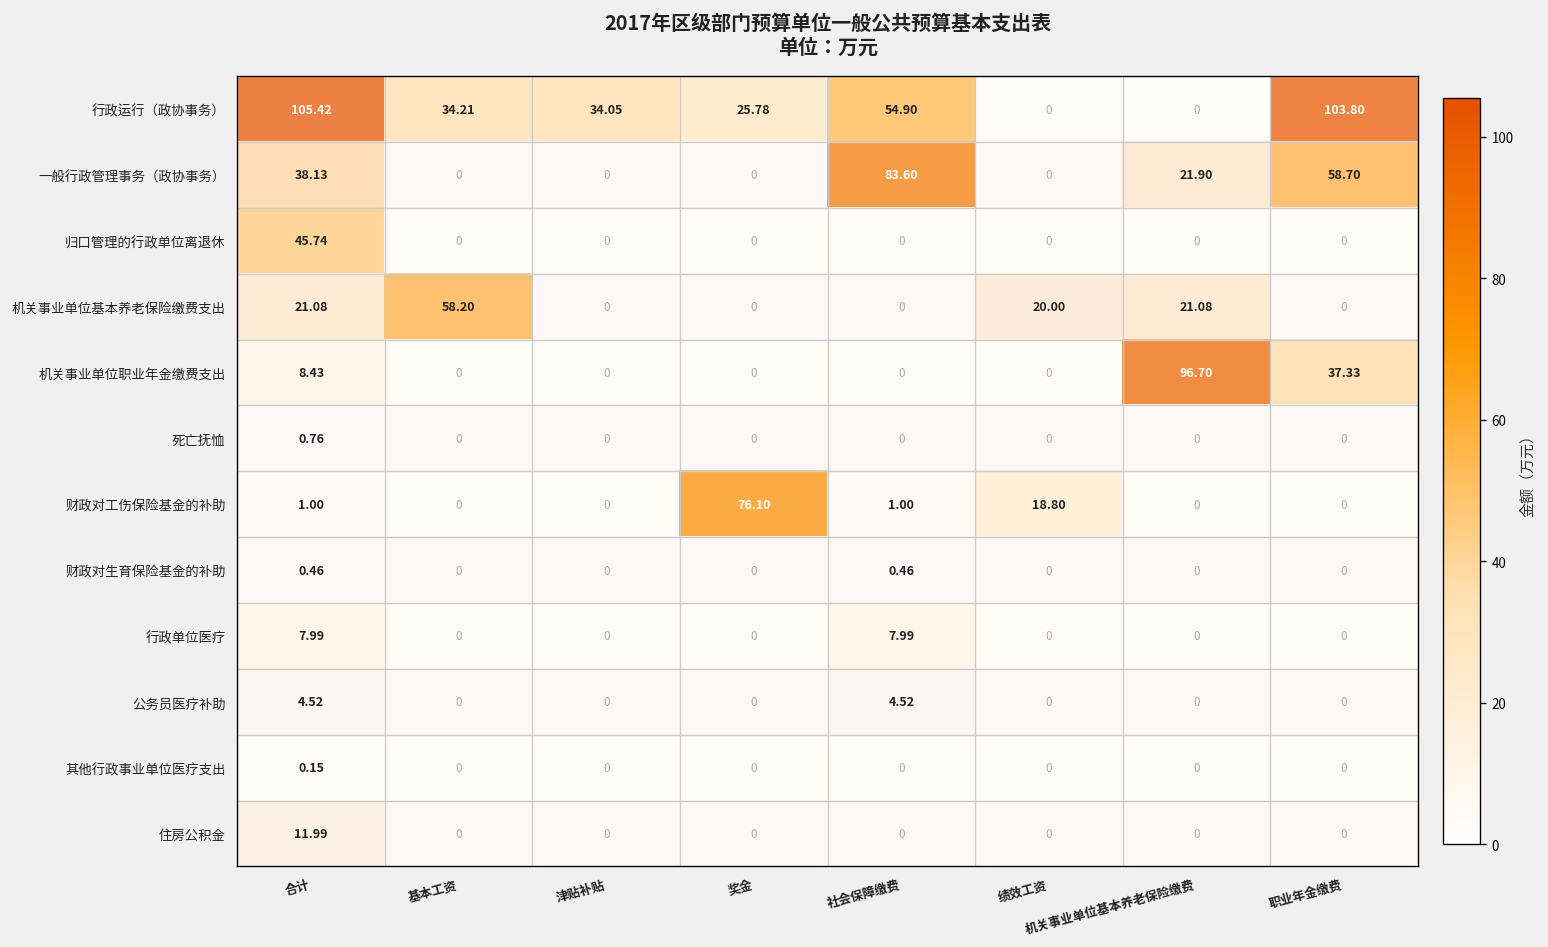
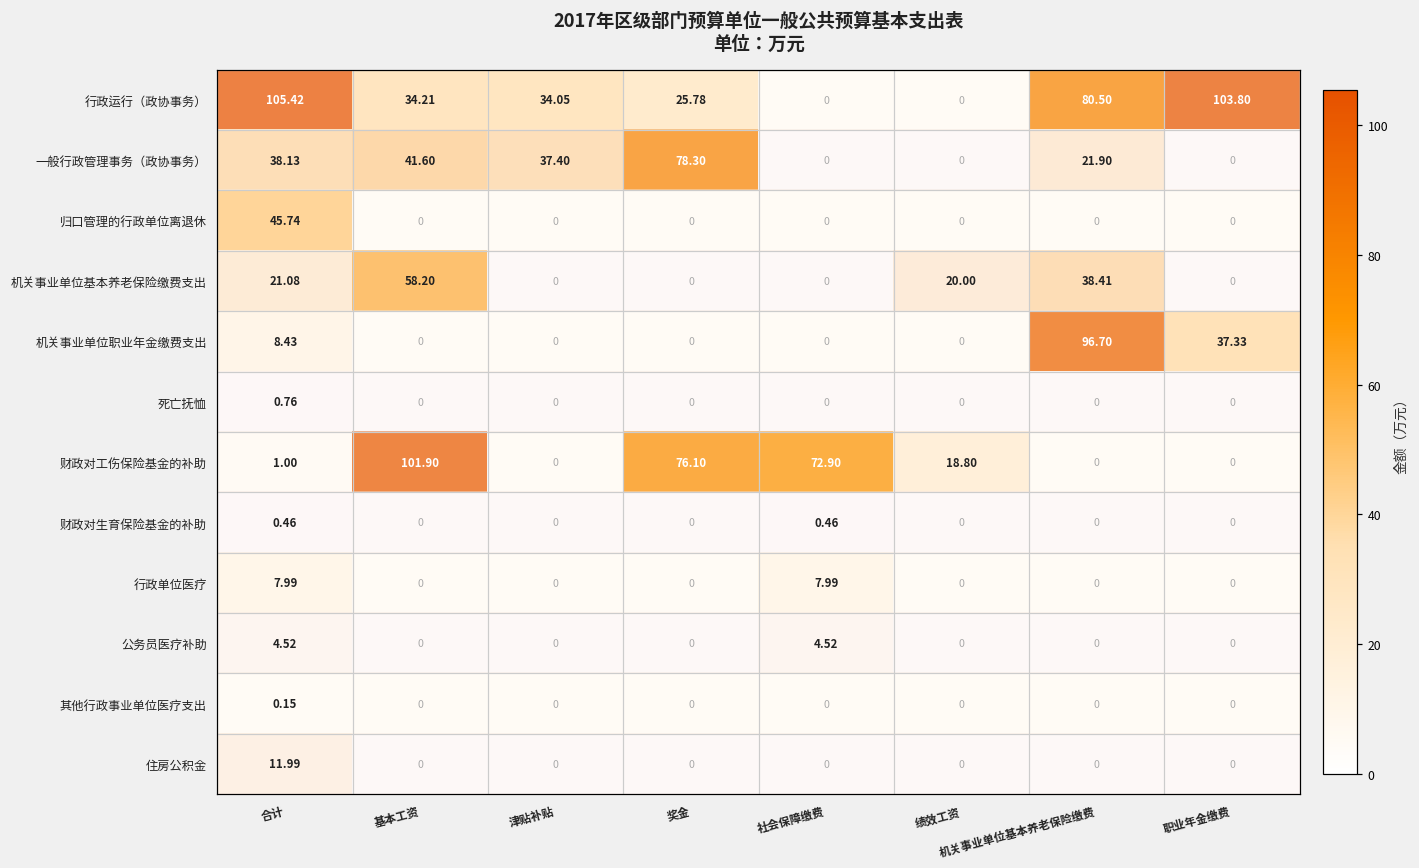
  {
    "行政运行（政协事务）": {
      "合计": 105.42,
      "基本工资": 34.21,
      "津贴补贴": 34.05,
      "奖金": 25.78,
-     "社会保障缴费": 54.90,
+     "社会保障缴费": 0,
      "绩效工资": 0,
-     "机关事业单位基本养老保险缴费": 0,
+     "机关事业单位基本养老保险缴费": 80.50,
      "职业年金缴费": 103.80
    },
    "一般行政管理事务（政协事务）": {
      "合计": 38.13,
-     "基本工资": 0,
-     "津贴补贴": 0,
-     "奖金": 0,
-     "社会保障缴费": 83.60,
+     "基本工资": 41.60,
+     "津贴补贴": 37.40,
+     "奖金": 78.30,
+     "社会保障缴费": 0,
      "绩效工资": 0,
      "机关事业单位基本养老保险缴费": 21.90,
-     "职业年金缴费": 58.70
+     "职业年金缴费": 0
    },
    "归口管理的行政单位离退休": {
      "合计": 45.74,
      "基本工资": 0,
      "津贴补贴": 0,
      "奖金": 0,
      "社会保障缴费": 0,
      "绩效工资": 0,
      "机关事业单位基本养老保险缴费": 0,
      "职业年金缴费": 0
    },
    "机关事业单位基本养老保险缴费支出": {
      "合计": 21.08,
      "基本工资": 58.20,
      "津贴补贴": 0,
      "奖金": 0,
      "社会保障缴费": 0,
      "绩效工资": 20.00,
-     "机关事业单位基本养老保险缴费": 21.08,
+     "机关事业单位基本养老保险缴费": 38.41,
      "职业年金缴费": 0
    },
    "机关事业单位职业年金缴费支出": {
      "合计": 8.43,
      "基本工资": 0,
      "津贴补贴": 0,
      "奖金": 0,
      "社会保障缴费": 0,
      "绩效工资": 0,
      "机关事业单位基本养老保险缴费": 96.70,
      "职业年金缴费": 37.33
    },
    "死亡抚恤": {
      "合计": 0.76,
      "基本工资": 0,
      "津贴补贴": 0,
      "奖金": 0,
      "社会保障缴费": 0,
      "绩效工资": 0,
      "机关事业单位基本养老保险缴费": 0,
      "职业年金缴费": 0
    },
    "财政对工伤保险基金的补助": {
      "合计": 1.00,
-     "基本工资": 0,
+     "基本工资": 101.90,
      "津贴补贴": 0,
      "奖金": 76.10,
-     "社会保障缴费": 1.00,
+     "社会保障缴费": 72.90,
      "绩效工资": 18.80,
      "机关事业单位基本养老保险缴费": 0,
      "职业年金缴费": 0
    },
    "财政对生育保险基金的补助": {
      "合计": 0.46,
      "基本工资": 0,
      "津贴补贴": 0,
      "奖金": 0,
      "社会保障缴费": 0.46,
      "绩效工资": 0,
      "机关事业单位基本养老保险缴费": 0,
      "职业年金缴费": 0
    },
    "行政单位医疗": {
      "合计": 7.99,
      "基本工资": 0,
      "津贴补贴": 0,
      "奖金": 0,
      "社会保障缴费": 7.99,
      "绩效工资": 0,
      "机关事业单位基本养老保险缴费": 0,
      "职业年金缴费": 0
    },
    "公务员医疗补助": {
      "合计": 4.52,
      "基本工资": 0,
      "津贴补贴": 0,
      "奖金": 0,
      "社会保障缴费": 4.52,
      "绩效工资": 0,
      "机关事业单位基本养老保险缴费": 0,
      "职业年金缴费": 0
    },
    "其他行政事业单位医疗支出": {
      "合计": 0.15,
      "基本工资": 0,
      "津贴补贴": 0,
      "奖金": 0,
      "社会保障缴费": 0,
      "绩效工资": 0,
      "机关事业单位基本养老保险缴费": 0,
      "职业年金缴费": 0
    },
    "住房公积金": {
      "合计": 11.99,
      "基本工资": 0,
      "津贴补贴": 0,
      "奖金": 0,
      "社会保障缴费": 0,
      "绩效工资": 0,
      "机关事业单位基本养老保险缴费": 0,
      "职业年金缴费": 0
    }
  }
